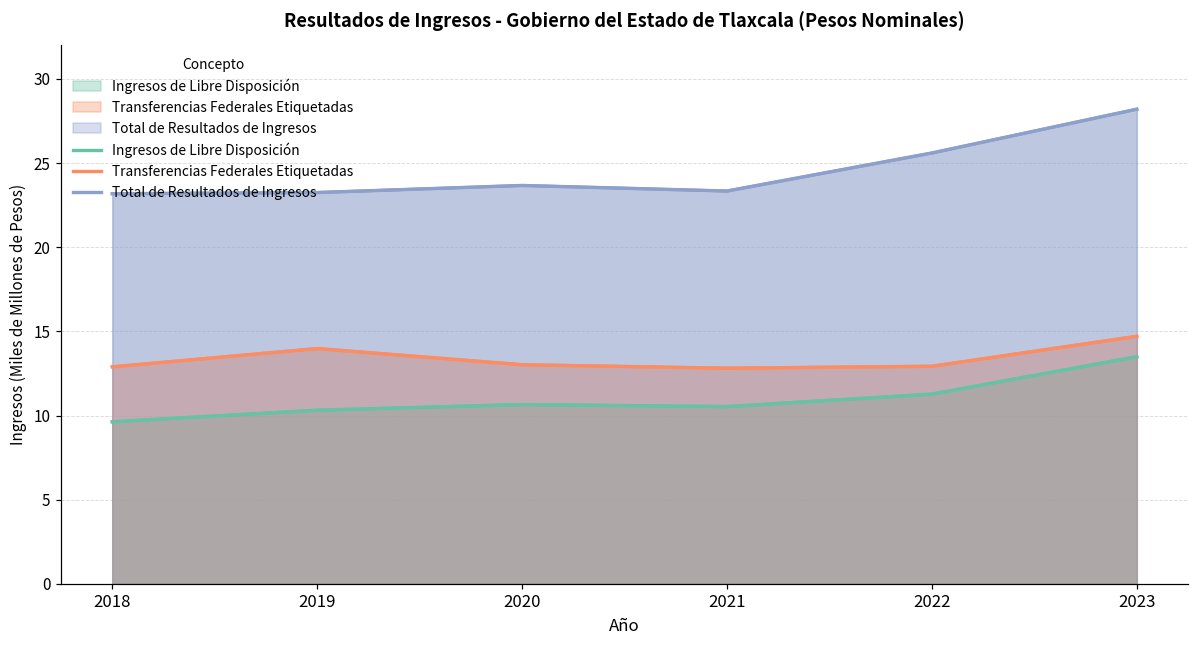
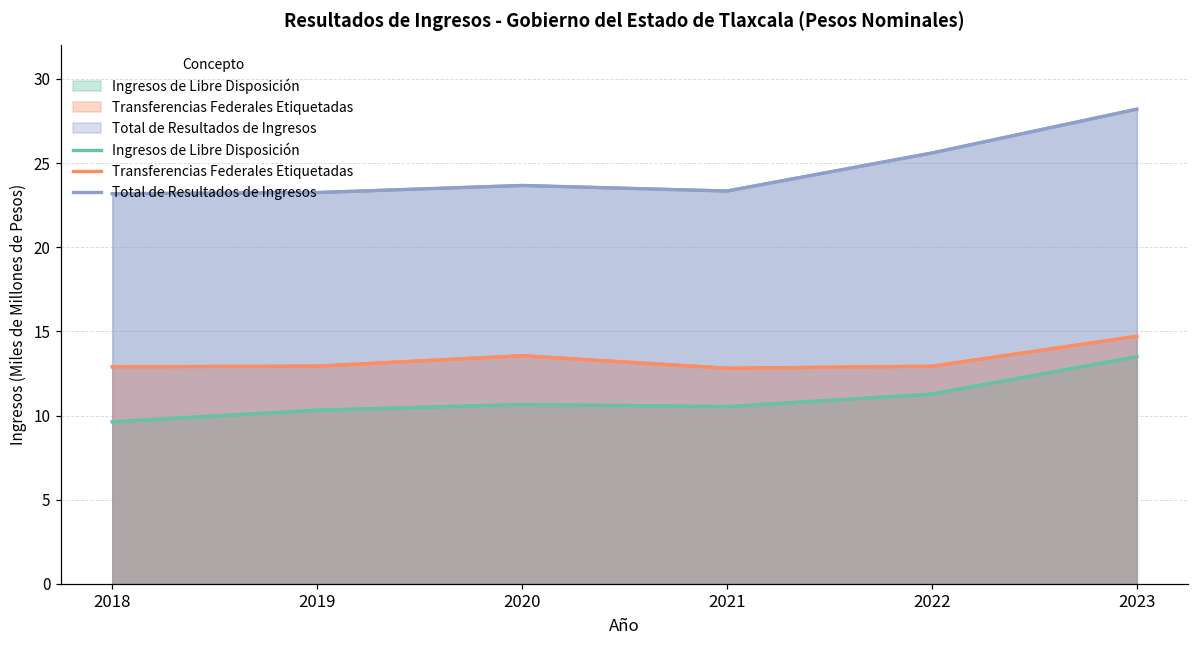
  {
    "Transferencias Federales Etiquetadas": {
      "2018": 12.9,
-     "2019": 14.0,
-     "2020": 13.0,
+     "2019": 12.9,
+     "2020": 13.6,
      "2021": 12.8,
      "2022": 12.9,
      "2023": 14.7
    }
  }
